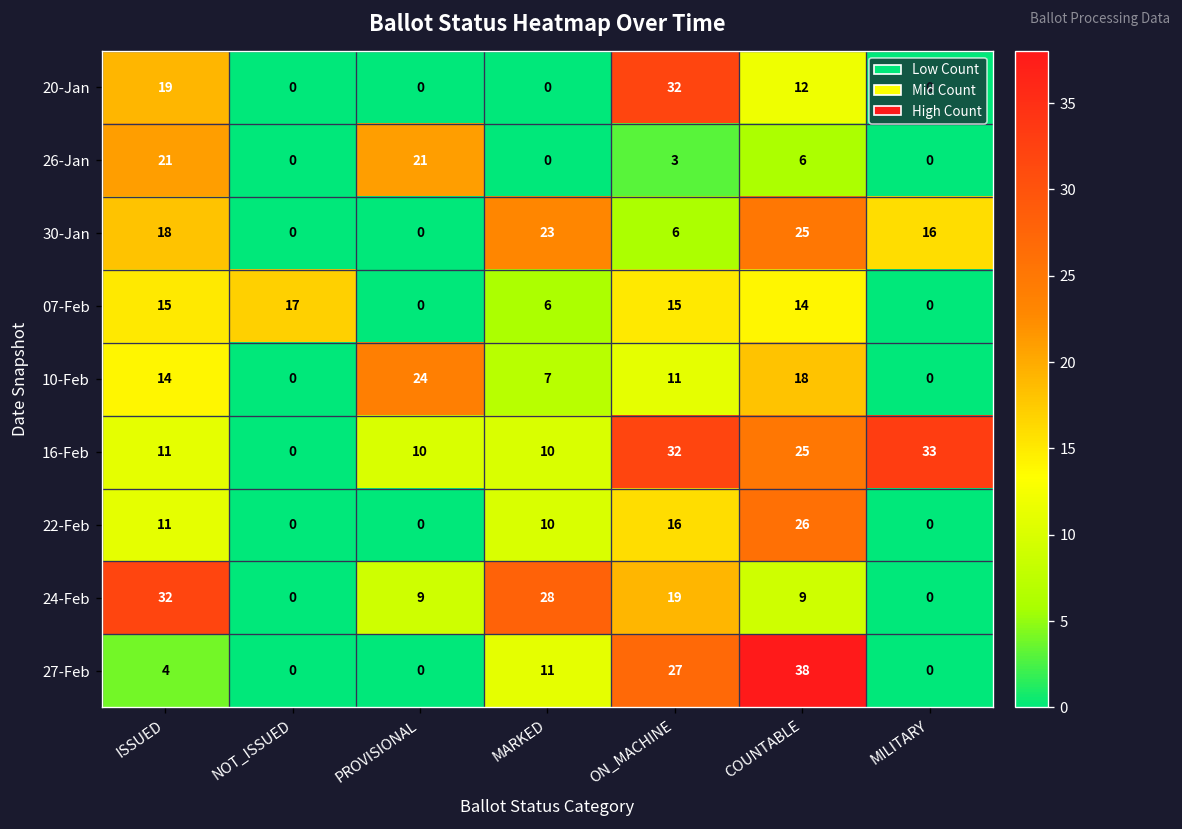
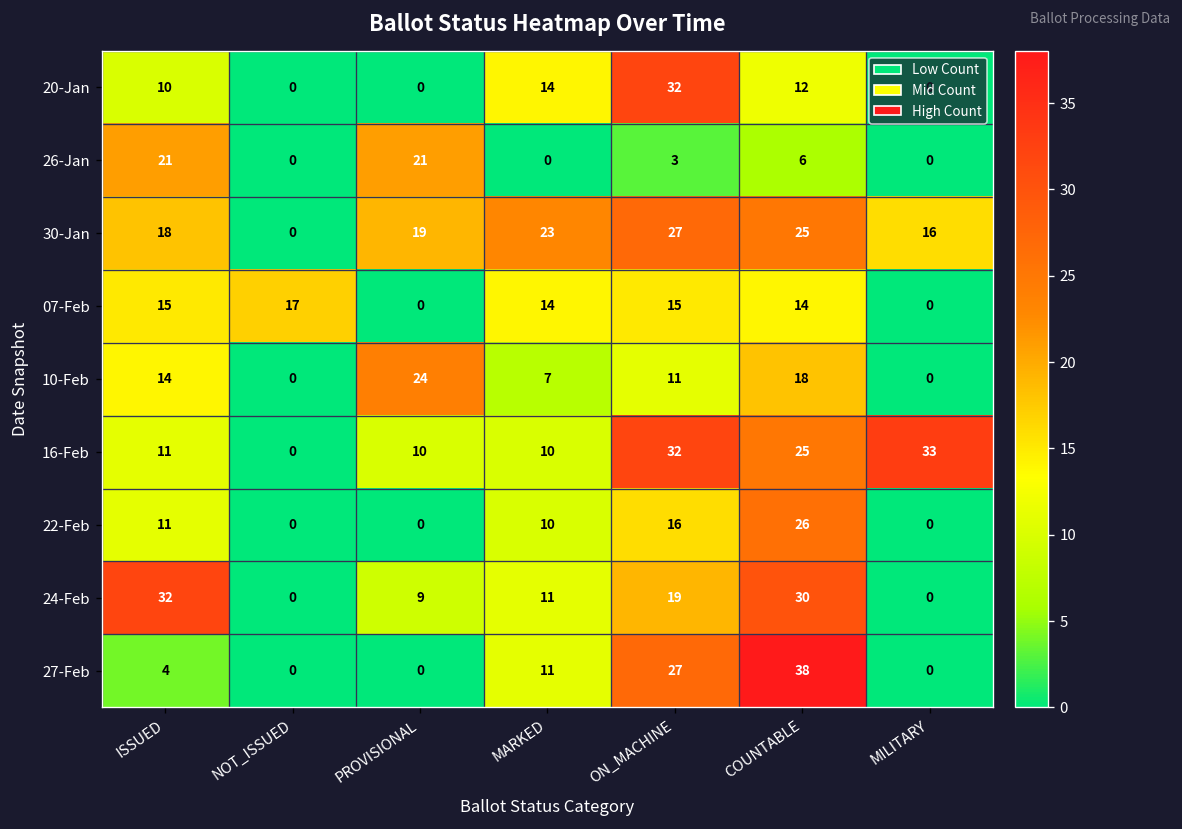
  {
    "20-Jan": {
-     "ISSUED": 19,
+     "ISSUED": 10,
      "NOT_ISSUED": 0,
      "PROVISIONAL": 0,
-     "MARKED": 0,
+     "MARKED": 14,
      "ON_MACHINE": 32,
      "COUNTABLE": 12
    },
    "26-Jan": {
      "ISSUED": 21,
      "NOT_ISSUED": 0,
      "PROVISIONAL": 21,
      "MARKED": 0,
      "ON_MACHINE": 3,
      "COUNTABLE": 6,
      "MILITARY": 0
    },
    "30-Jan": {
      "ISSUED": 18,
      "NOT_ISSUED": 0,
-     "PROVISIONAL": 0,
+     "PROVISIONAL": 19,
      "MARKED": 23,
-     "ON_MACHINE": 6,
+     "ON_MACHINE": 27,
      "COUNTABLE": 25,
      "MILITARY": 16
    },
    "07-Feb": {
      "ISSUED": 15,
      "NOT_ISSUED": 17,
      "PROVISIONAL": 0,
-     "MARKED": 6,
+     "MARKED": 14,
      "ON_MACHINE": 15,
      "COUNTABLE": 14,
      "MILITARY": 0
    },
    "10-Feb": {
      "ISSUED": 14,
      "NOT_ISSUED": 0,
      "PROVISIONAL": 24,
      "MARKED": 7,
      "ON_MACHINE": 11,
      "COUNTABLE": 18,
      "MILITARY": 0
    },
    "16-Feb": {
      "ISSUED": 11,
      "NOT_ISSUED": 0,
      "PROVISIONAL": 10,
      "MARKED": 10,
      "ON_MACHINE": 32,
      "COUNTABLE": 25,
      "MILITARY": 33
    },
    "22-Feb": {
      "ISSUED": 11,
      "NOT_ISSUED": 0,
      "PROVISIONAL": 0,
      "MARKED": 10,
      "ON_MACHINE": 16,
      "COUNTABLE": 26,
      "MILITARY": 0
    },
    "24-Feb": {
      "ISSUED": 32,
      "NOT_ISSUED": 0,
      "PROVISIONAL": 9,
-     "MARKED": 28,
+     "MARKED": 11,
      "ON_MACHINE": 19,
-     "COUNTABLE": 9,
+     "COUNTABLE": 30,
      "MILITARY": 0
    },
    "27-Feb": {
      "ISSUED": 4,
      "NOT_ISSUED": 0,
      "PROVISIONAL": 0,
      "MARKED": 11,
      "ON_MACHINE": 27,
      "COUNTABLE": 38,
      "MILITARY": 0
    }
  }
